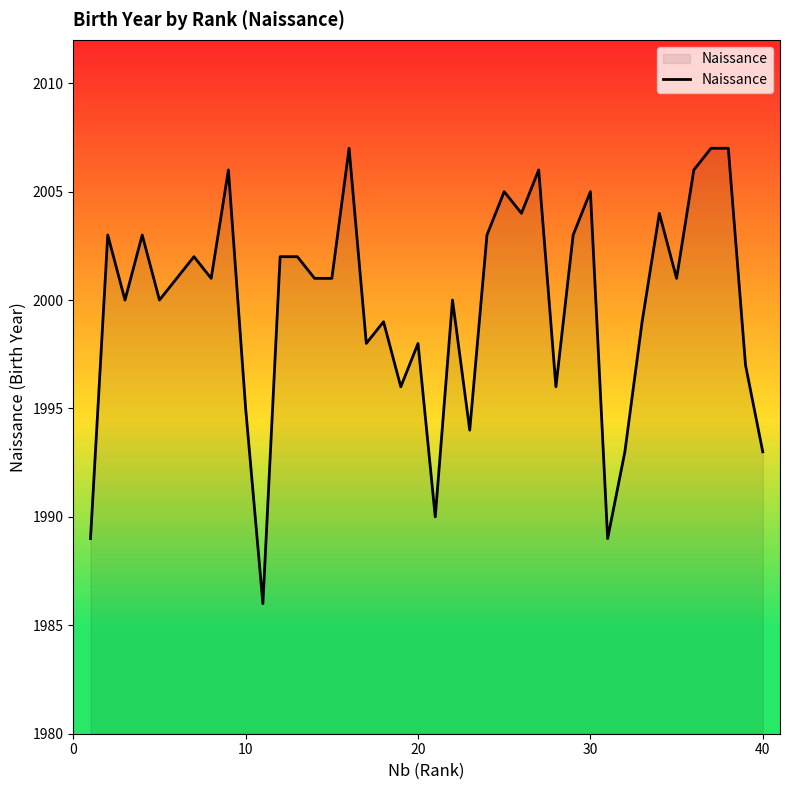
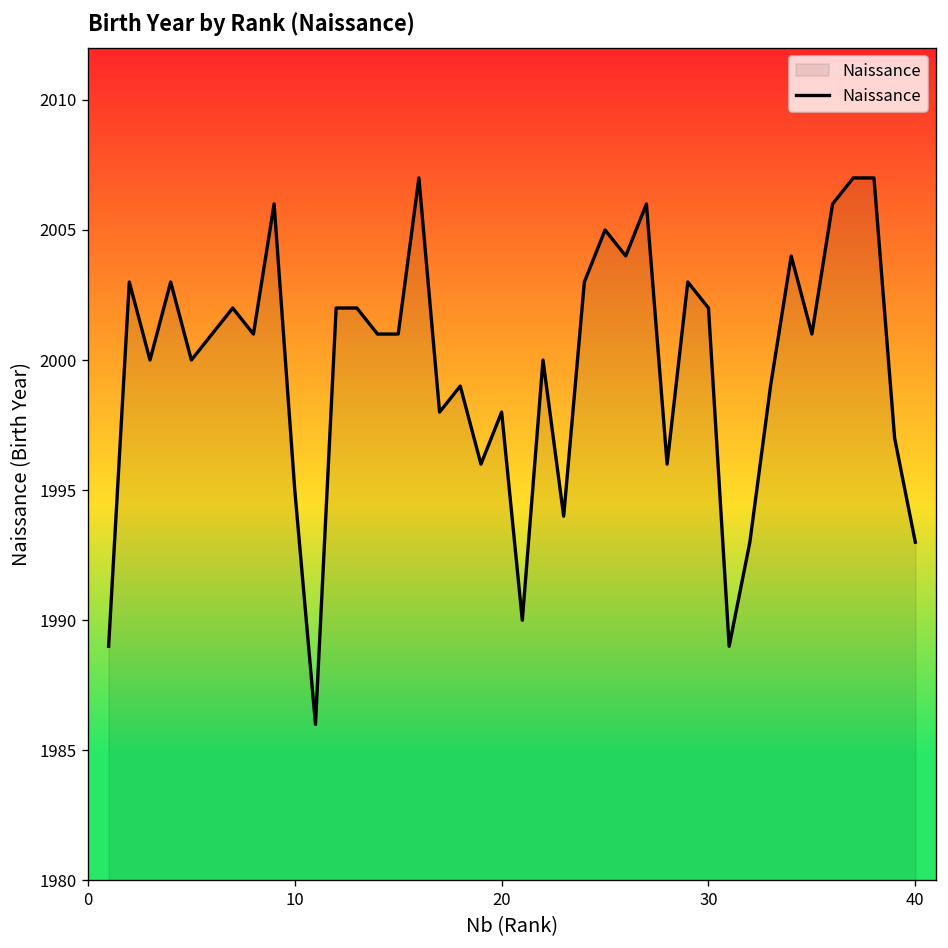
  {
    "10": 1995,
    "20": 1998,
-   "30": 2005,
+   "30": 2002,
    "40": 1993
  }
